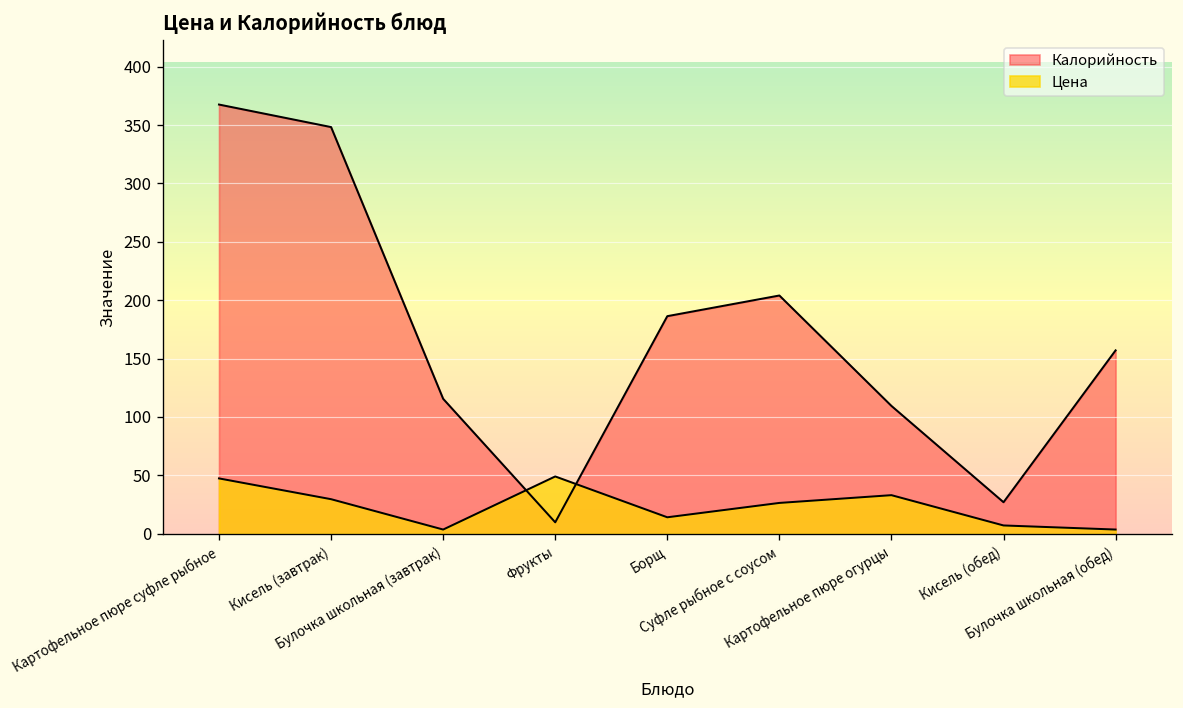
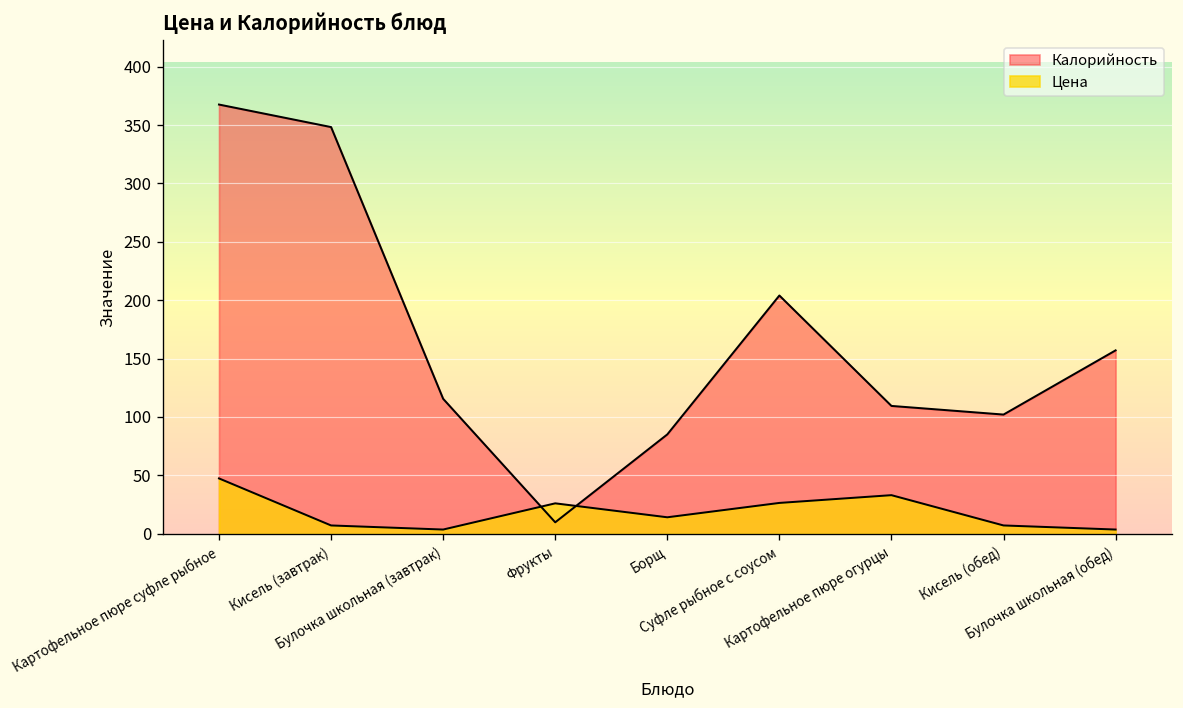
  {
    "Калорийность": {
      "Картофельное пюре суфле рыбное": 370,
      "Кисель (завтрак)": 350,
      "Булочка школьная (завтрак)": 120,
      "Фрукты": 10,
-     "Борщ": 190,
+     "Борщ": 90,
      "Суфле рыбное с соусом": 200,
      "Картофельное пюре огурцы": 110,
-     "Кисель (обед)": 30,
+     "Кисель (обед)": 100,
      "Булочка школьная (обед)": 160
    },
    "Цена": {
      "Картофельное пюре суфле рыбное": 50,
-     "Кисель (завтрак)": 30,
+     "Кисель (завтрак)": 10,
      "Булочка школьная (завтрак)": 0,
-     "Фрукты": 50,
+     "Фрукты": 30,
      "Борщ": 10,
      "Суфле рыбное с соусом": 30,
      "Картофельное пюре огурцы": 30,
      "Кисель (обед)": 10,
      "Булочка школьная (обед)": 0
    }
  }
